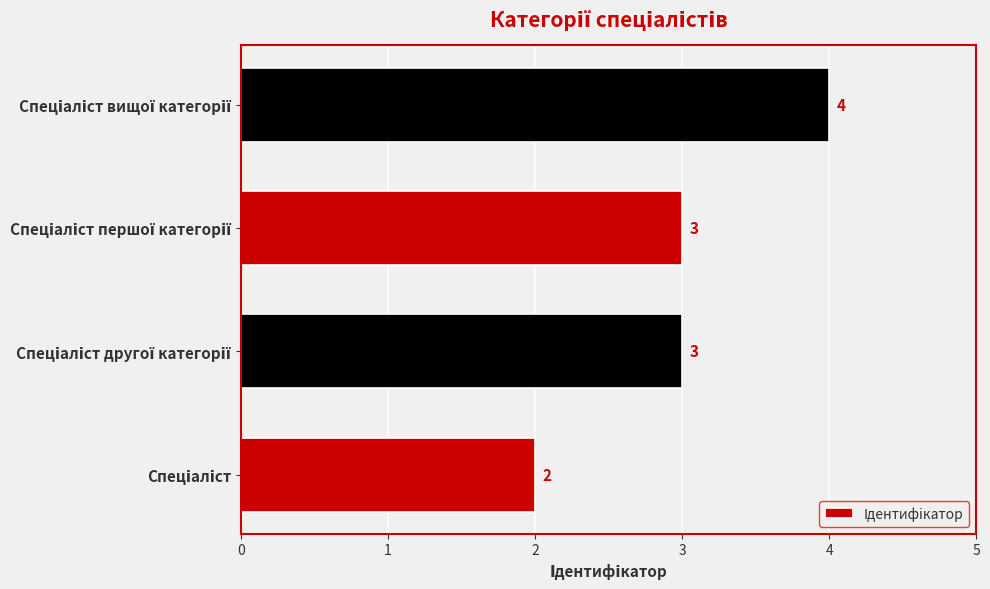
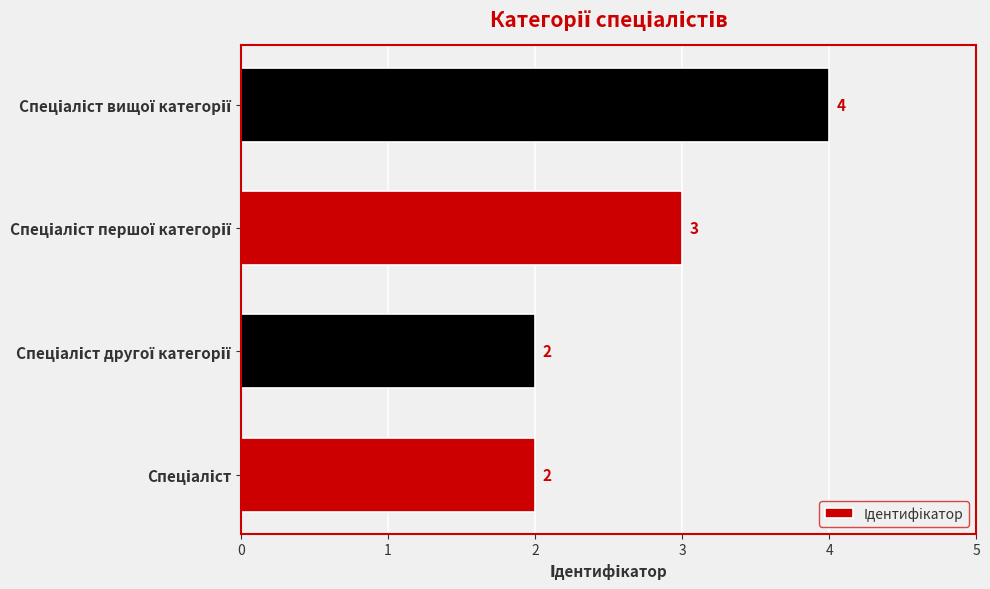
  {
    "Спеціаліст вищої категорії": 4,
    "Спеціаліст першої категорії": 3,
-   "Спеціаліст другої категорії": 3,
+   "Спеціаліст другої категорії": 2,
    "Спеціаліст": 2
  }
